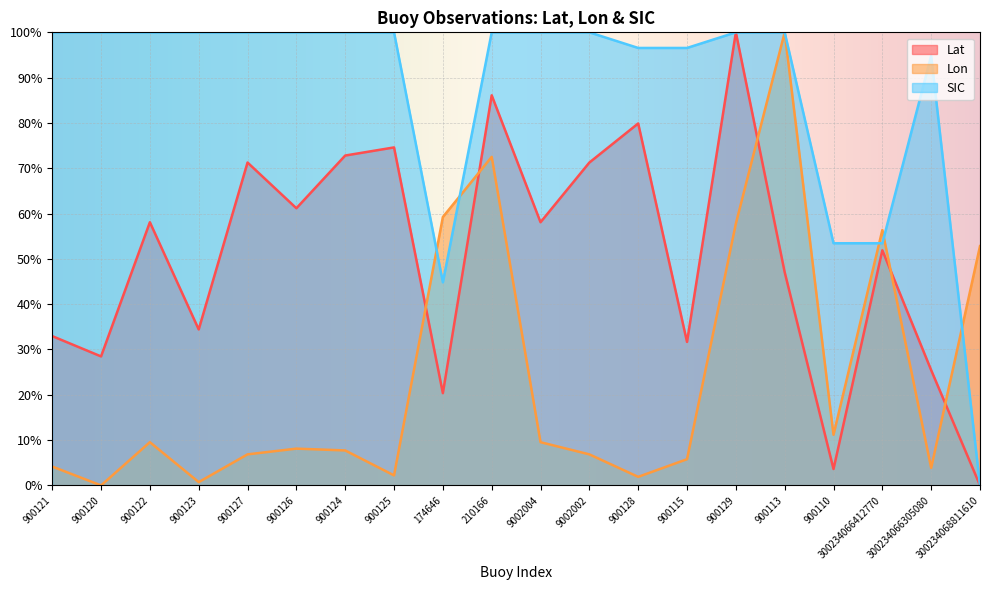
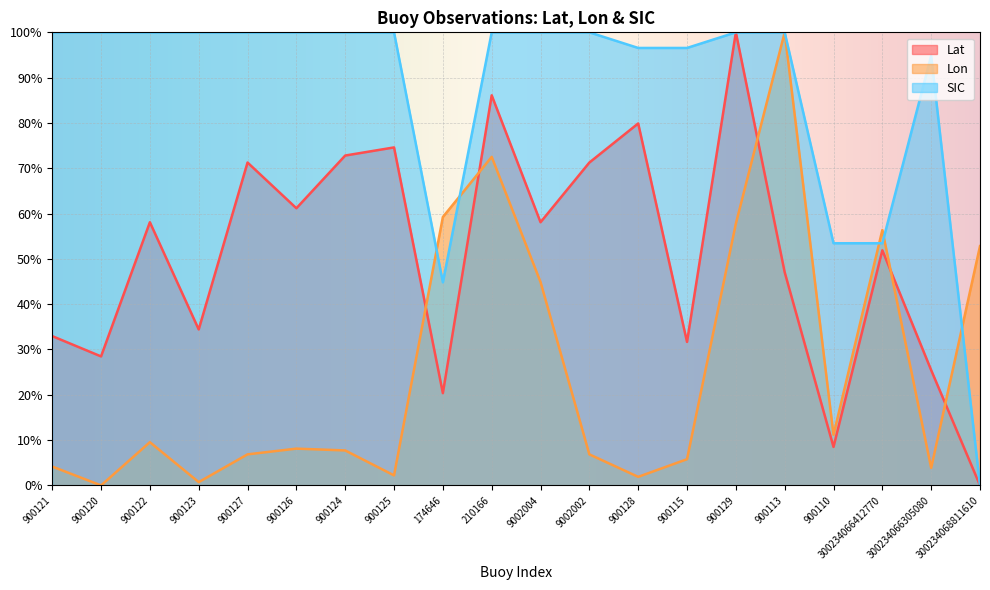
  {
    "Lat": {
      "900121": "33%",
      "900120": "28%",
      "900122": "58%",
      "900123": "34%",
      "900127": "71%",
      "900126": "61%",
      "900124": "73%",
      "900125": "75%",
      "174646": "20%",
      "210166": "86%",
      "9002004": "58%",
      "9002002": "71%",
      "900128": "80%",
      "900115": "32%",
      "900113": "47%",
-     "900110": "4%",
+     "900110": "8%",
      "300234066412770": "52%",
      "300234066305080": "25%"
    },
    "Lon": {
      "900121": "4%",
      "900120": "0%",
      "900122": "10%",
      "900123": "1%",
      "900127": "7%",
      "900126": "8%",
      "900124": "8%",
      "900125": "2%",
      "174646": "59%",
      "210166": "73%",
-     "9002004": "10%",
+     "9002004": "45%",
      "9002002": "7%",
      "900128": "2%",
      "900115": "6%",
      "900129": "58%",
      "900110": "11%",
      "300234066412770": "56%",
      "300234066305080": "4%",
      "300234068811610": "53%"
    },
    "SIC": {
      "900121": "100%",
      "900120": "100%",
      "900122": "100%",
      "900123": "100%",
      "900127": "100%",
      "900126": "100%",
      "900124": "100%",
      "900125": "100%",
      "174646": "45%",
      "210166": "100%",
      "9002004": "100%",
      "9002002": "100%",
      "900128": "97%",
      "900115": "97%",
      "900110": "53%",
      "300234066412770": "53%"
    }
  }
